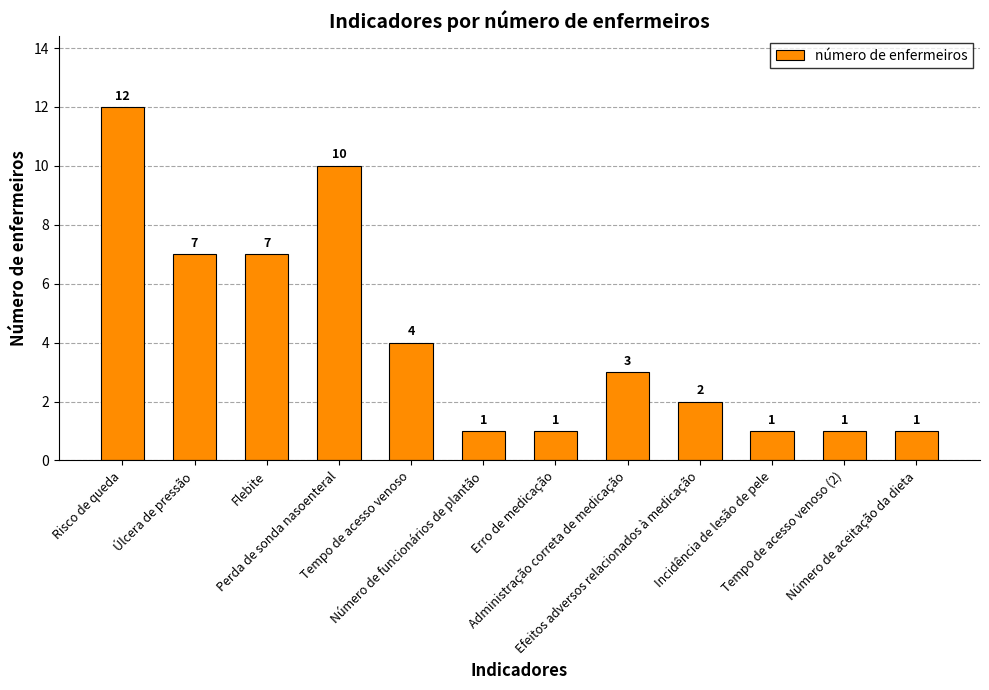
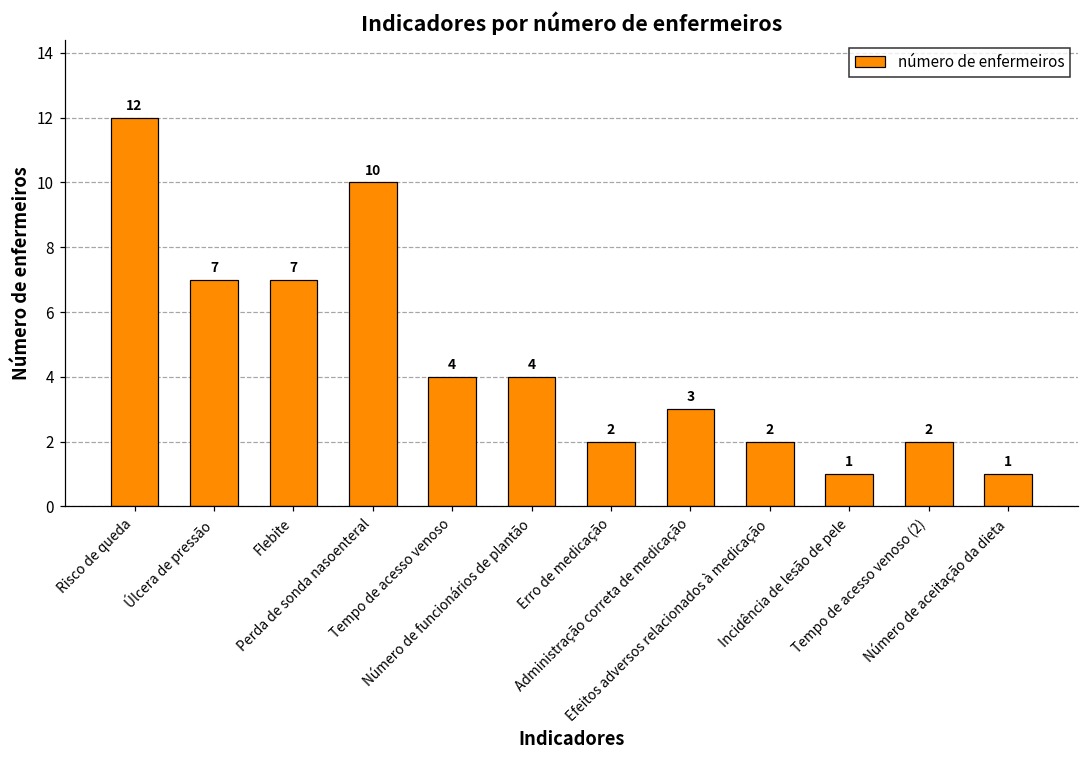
  {
    "Risco de queda": 12,
    "Úlcera de pressão": 7,
    "Flebite": 7,
    "Perda de sonda nasoenteral": 10,
    "Tempo de acesso venoso": 4,
-   "Número de funcionários de plantão": 1,
-   "Erro de medicação": 1,
+   "Número de funcionários de plantão": 4,
+   "Erro de medicação": 2,
    "Administração correta de medicação": 3,
    "Efeitos adversos relacionados à medicação": 2,
    "Incidência de lesão de pele": 1,
-   "Tempo de acesso venoso (2)": 1,
+   "Tempo de acesso venoso (2)": 2,
    "Número de aceitação da dieta": 1
  }
